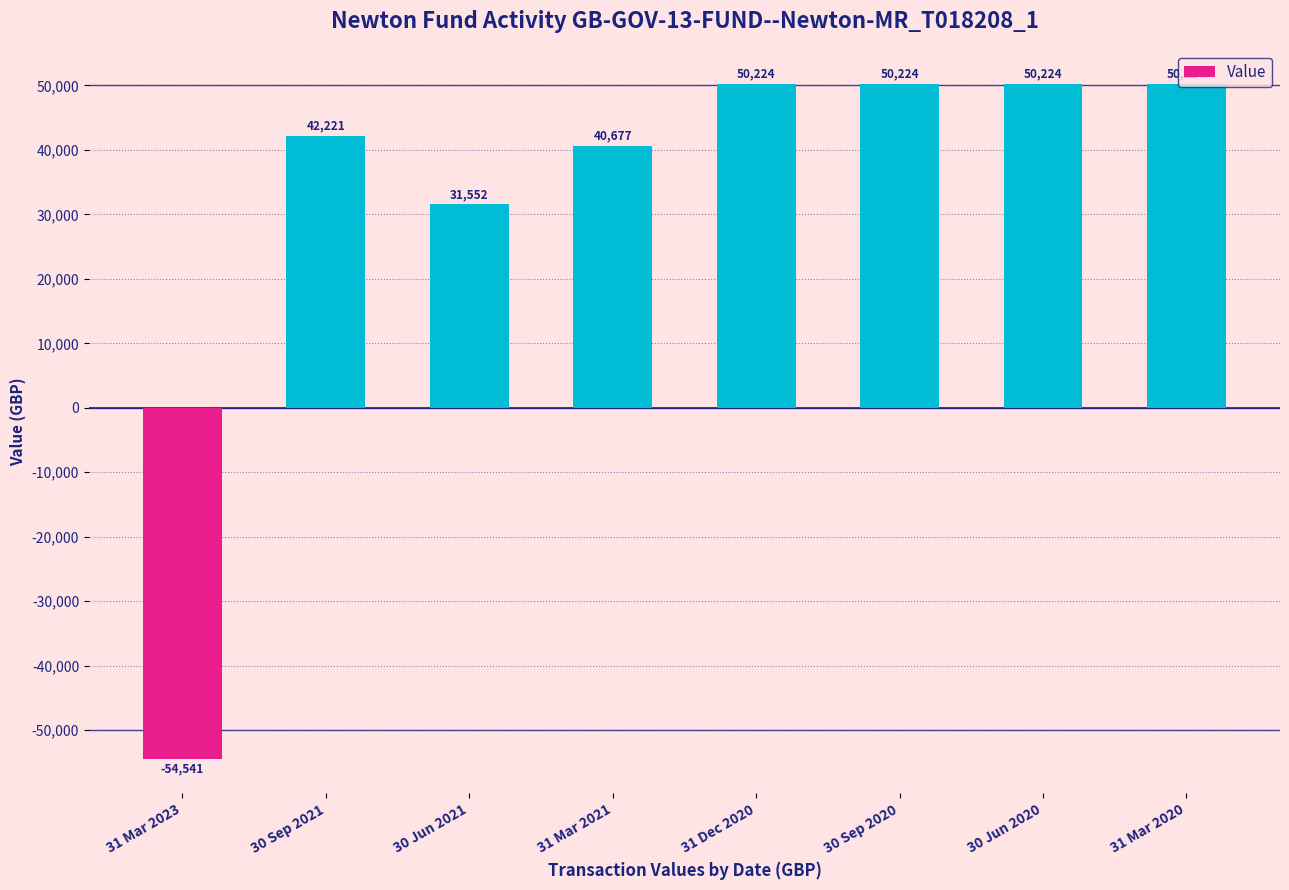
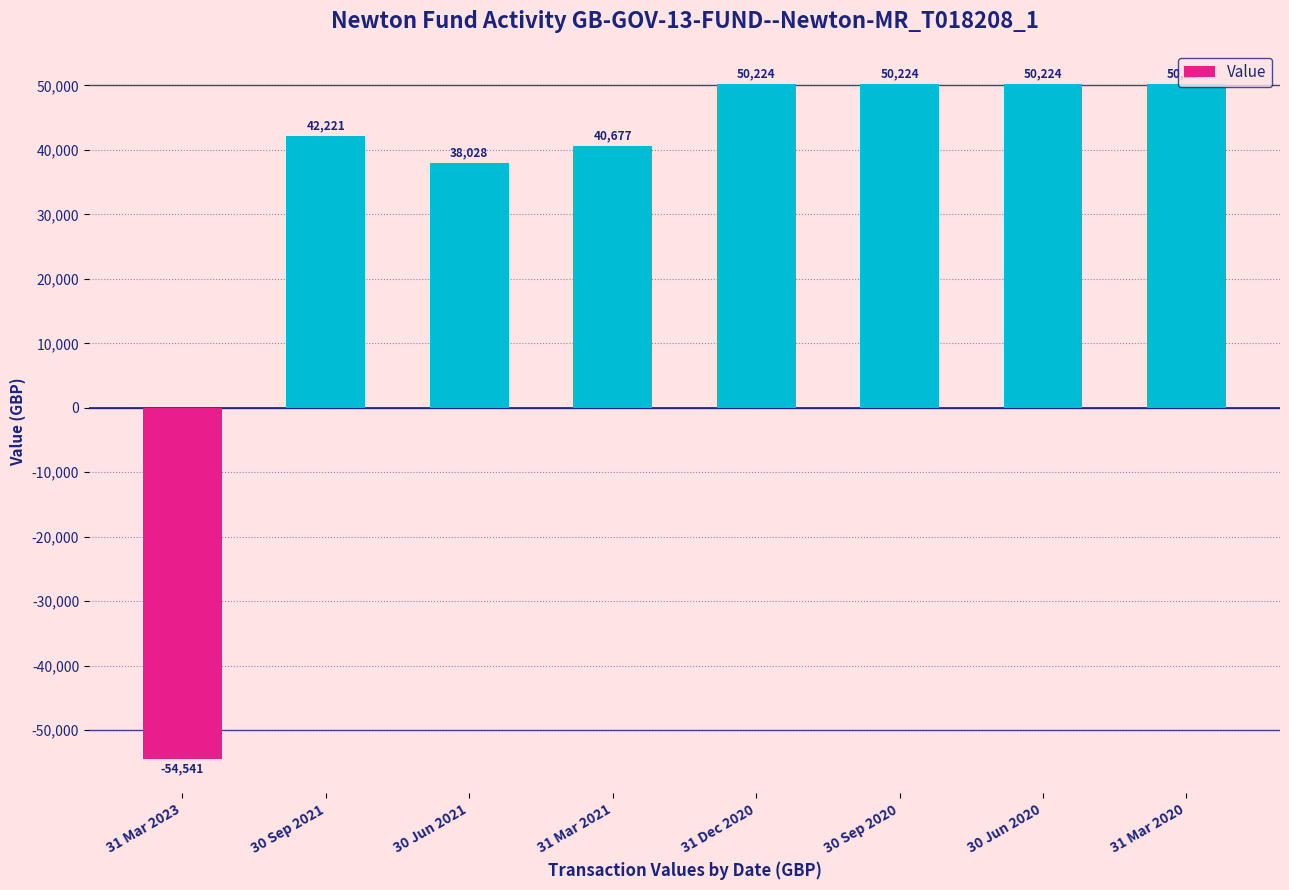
  {
    "31 Mar 2023": "-54,541",
    "30 Sep 2021": "42,221",
-   "30 Jun 2021": "31,552",
+   "30 Jun 2021": "38,028",
    "31 Mar 2021": "40,677",
    "31 Dec 2020": "50,224",
    "30 Sep 2020": "50,224",
    "30 Jun 2020": "50,224"
  }
